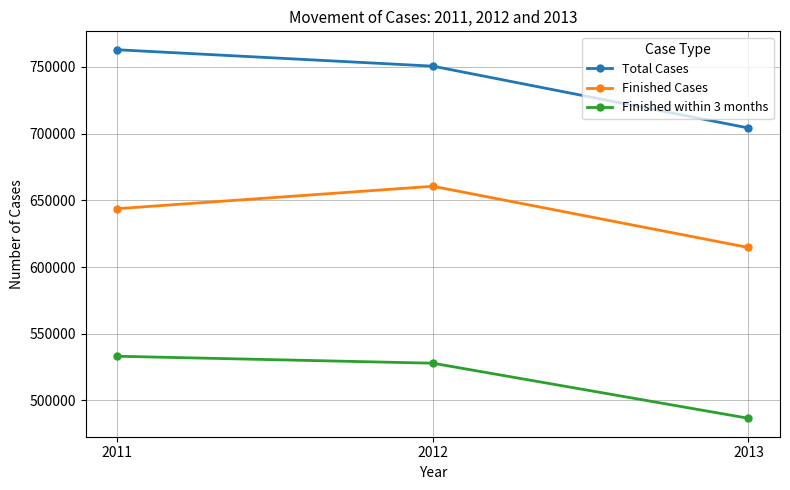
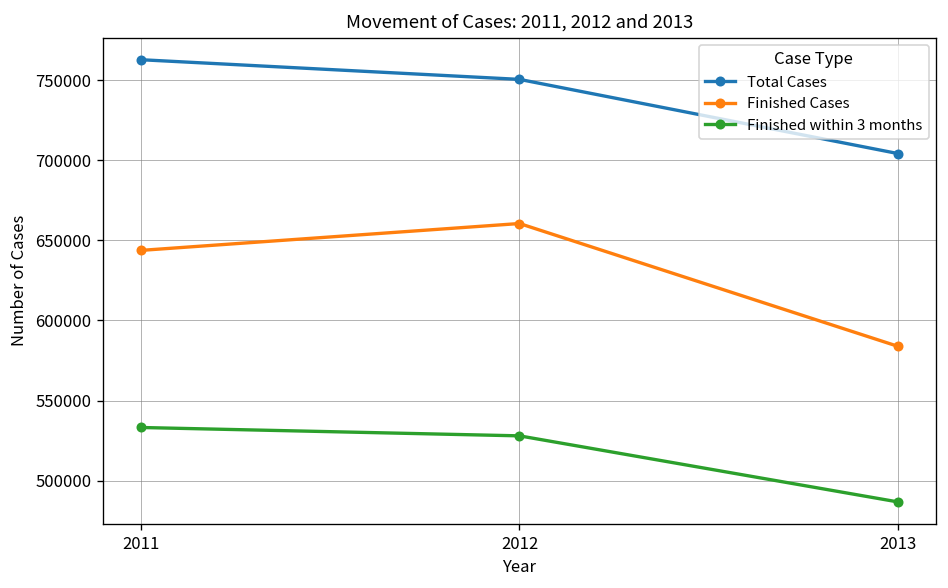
  {
    "Total Cases": {
      "2011": 763000,
      "2012": 751000,
      "2013": 704000
    },
    "Finished Cases": {
      "2011": 644000,
      "2012": 661000,
-     "2013": 615000
+     "2013": 584000
    },
    "Finished within 3 months": {
      "2011": 533000,
      "2012": 528000,
      "2013": 487000
    }
  }
